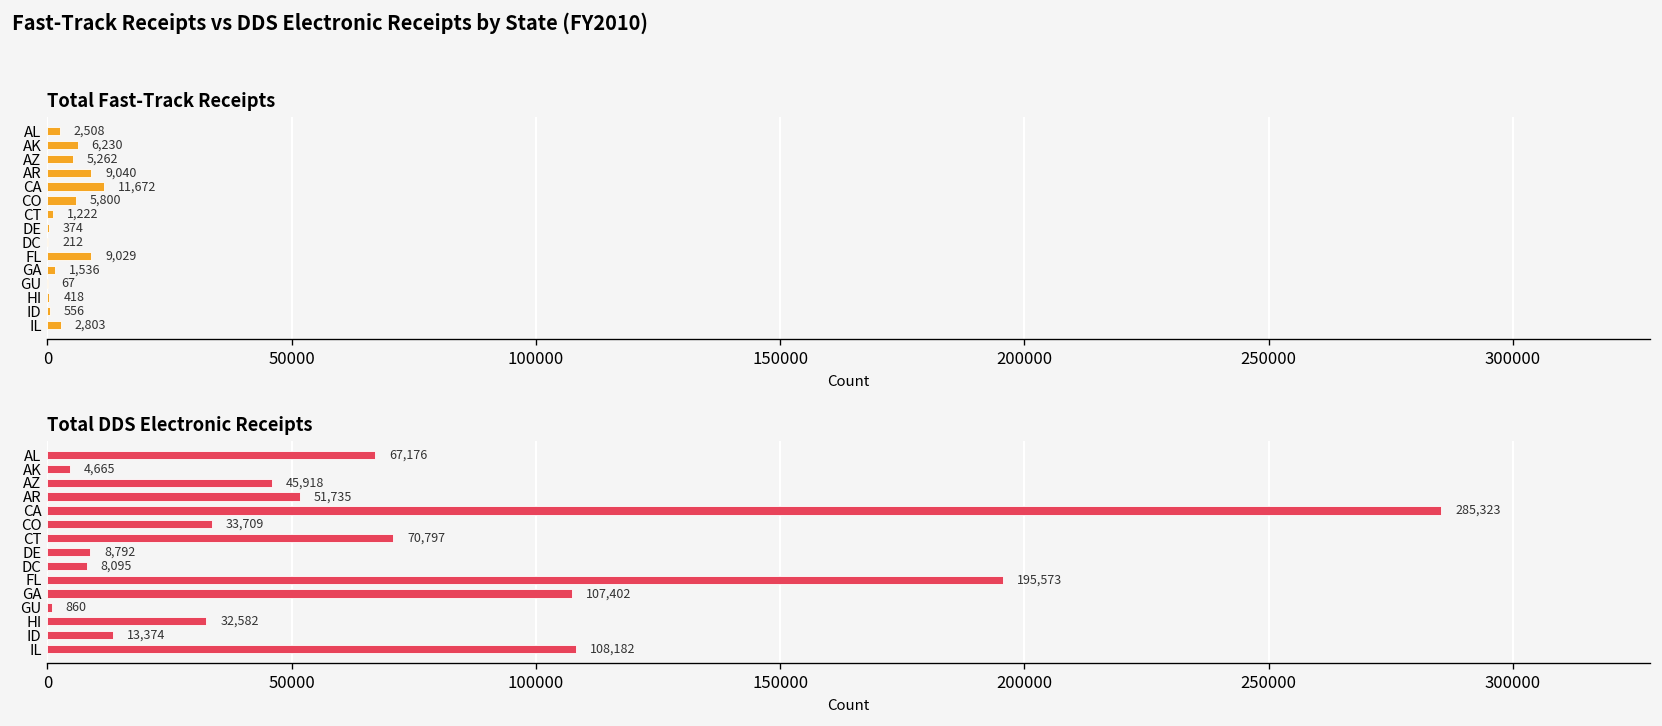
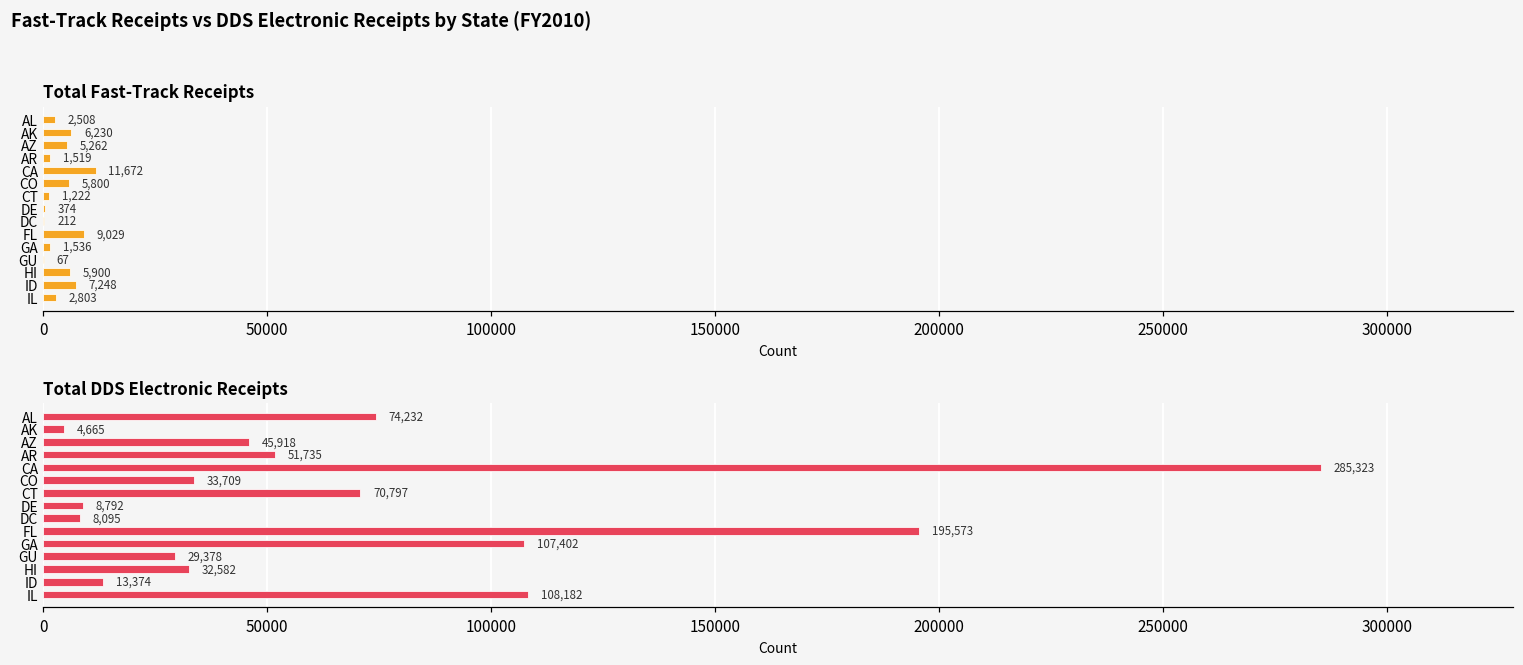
  {
    "Total Fast-Track Receipts": {
      "AL": "2,508",
      "AK": "6,230",
      "AZ": "5,262",
-     "AR": "9,040",
+     "AR": "1,519",
      "CA": "11,672",
      "CO": "5,800",
      "CT": "1,222",
      "DE": "374",
      "DC": "212",
      "FL": "9,029",
      "GA": "1,536",
      "GU": "67",
-     "HI": "418",
-     "ID": "556",
+     "HI": "5,900",
+     "ID": "7,248",
      "IL": "2,803"
    },
    "Total DDS Electronic Receipts": {
-     "AL": "67,176",
+     "AL": "74,232",
      "AK": "4,665",
      "AZ": "45,918",
      "AR": "51,735",
      "CA": "285,323",
      "CO": "33,709",
      "CT": "70,797",
      "DE": "8,792",
      "DC": "8,095",
      "FL": "195,573",
      "GA": "107,402",
-     "GU": "860",
+     "GU": "29,378",
      "HI": "32,582",
      "ID": "13,374",
      "IL": "108,182"
    }
  }
